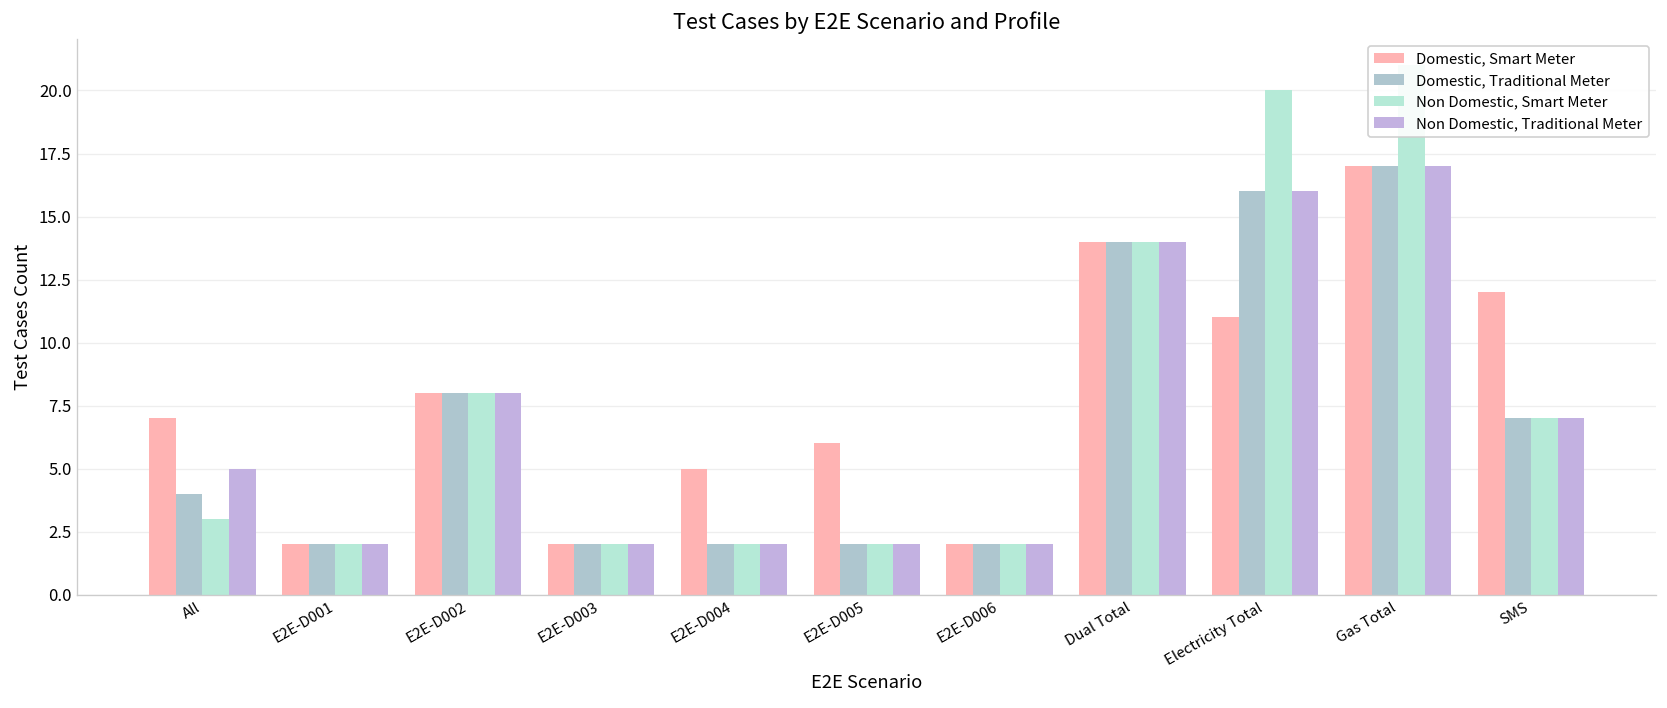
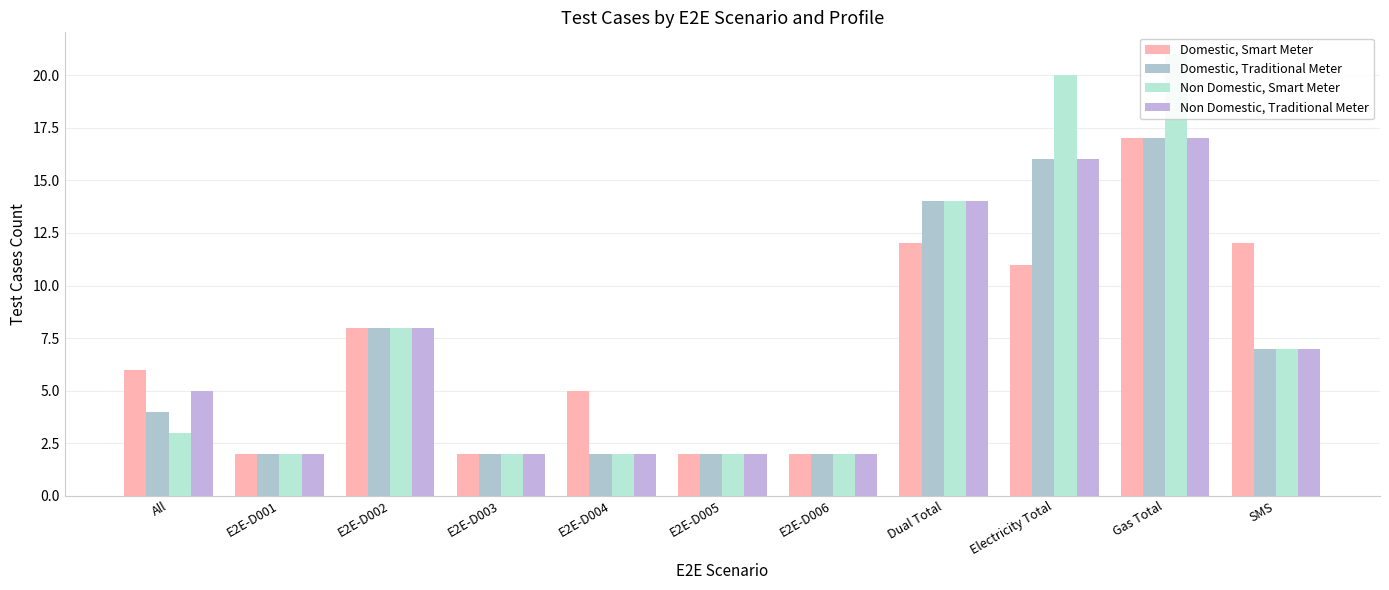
  {
    "Domestic, Smart Meter": {
-     "All": 7,
+     "All": 6,
      "E2E-D001": 2,
      "E2E-D002": 8,
      "E2E-D003": 2,
      "E2E-D004": 5,
-     "E2E-D005": 6,
+     "E2E-D005": 2,
      "E2E-D006": 2,
-     "Dual Total": 14,
+     "Dual Total": 12,
      "Electricity Total": 11,
      "Gas Total": 17,
      "SMS": 12
    }
  }
